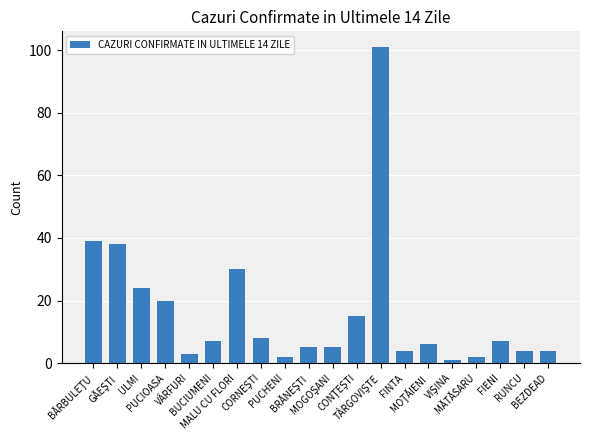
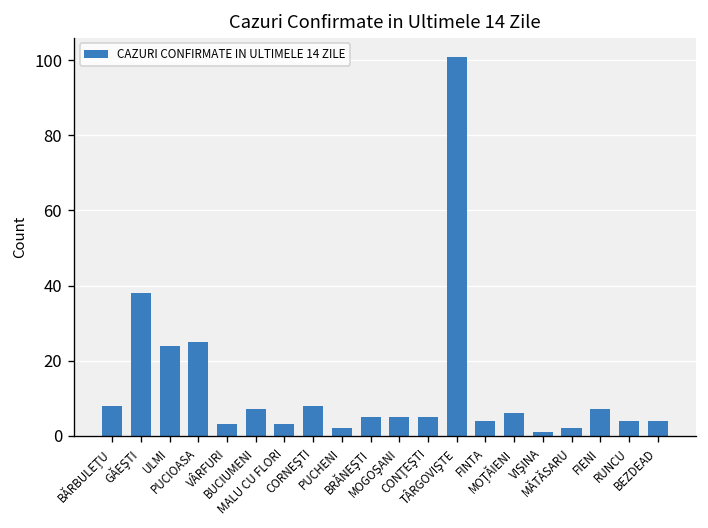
  {
-   "BĂRBULEŢU": 39,
+   "BĂRBULEŢU": 8,
    "GĂEŞTI": 38,
    "ULMI": 24,
-   "PUCIOASA": 20,
+   "PUCIOASA": 25,
    "VÂRFURI": 3,
    "BUCIUMENI": 7,
-   "MALU CU FLORI": 30,
+   "MALU CU FLORI": 3,
    "CORNEŞTI": 8,
    "PUCHENI": 2,
    "BRĂNEŞTI": 5,
    "MOGOŞANI": 5,
-   "CONŢEŞTI": 15,
+   "CONŢEŞTI": 5,
    "TÂRGOVIŞTE": 101,
    "FINTA": 4,
    "MOŢĂIENI": 6,
    "VIŞINA": 1,
    "MĂTĂSARU": 2,
    "FIENI": 7,
    "RUNCU": 4,
    "BEZDEAD": 4
  }
